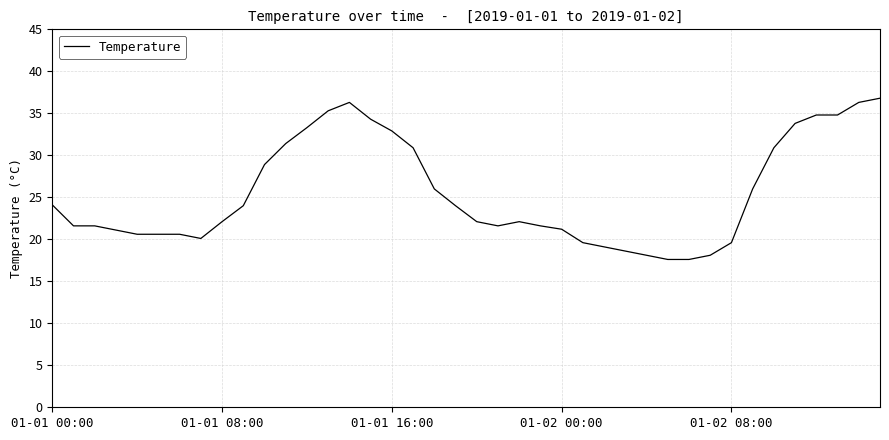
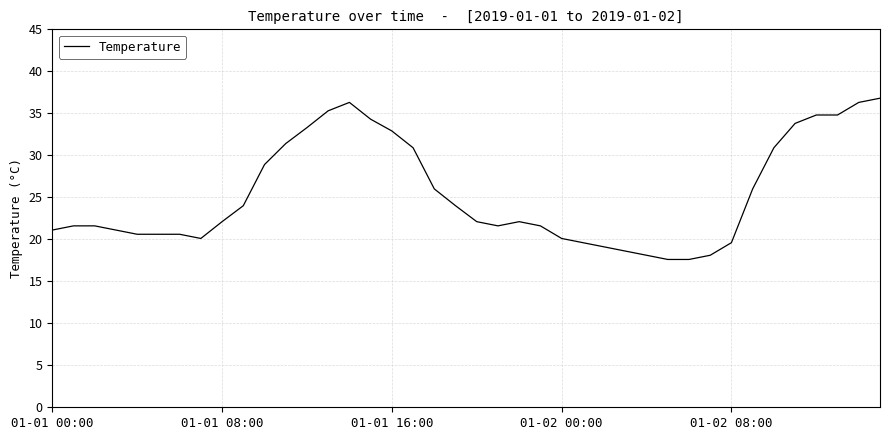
  {
-   "01-01 00:00": 24,
+   "01-01 00:00": 21,
    "01-01 08:00": 22,
    "01-01 16:00": 33,
-   "01-02 00:00": 21,
+   "01-02 00:00": 20,
    "01-02 08:00": 20
  }
